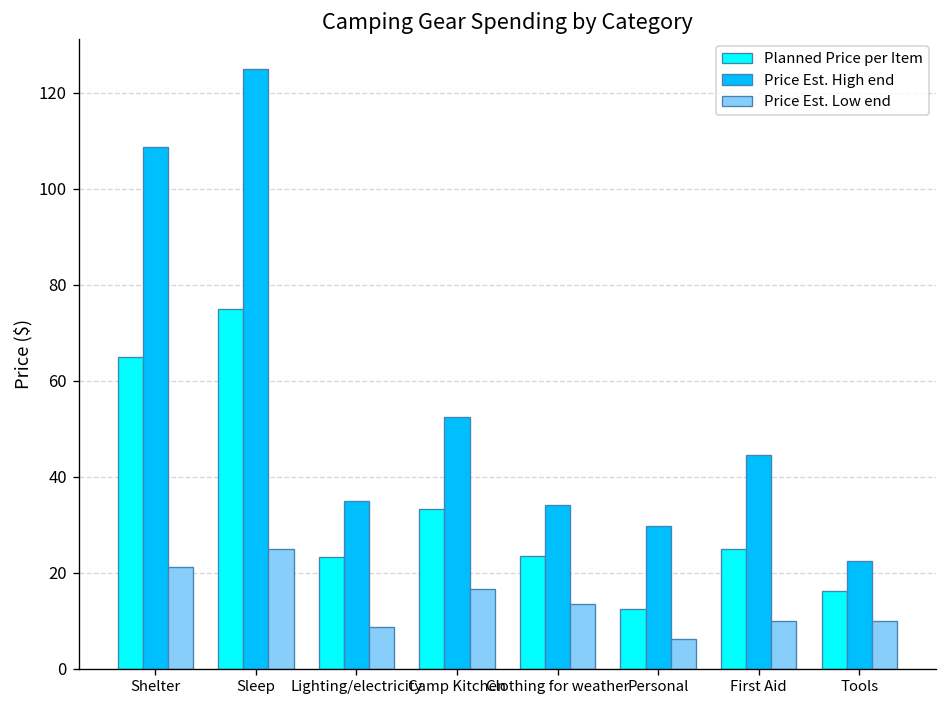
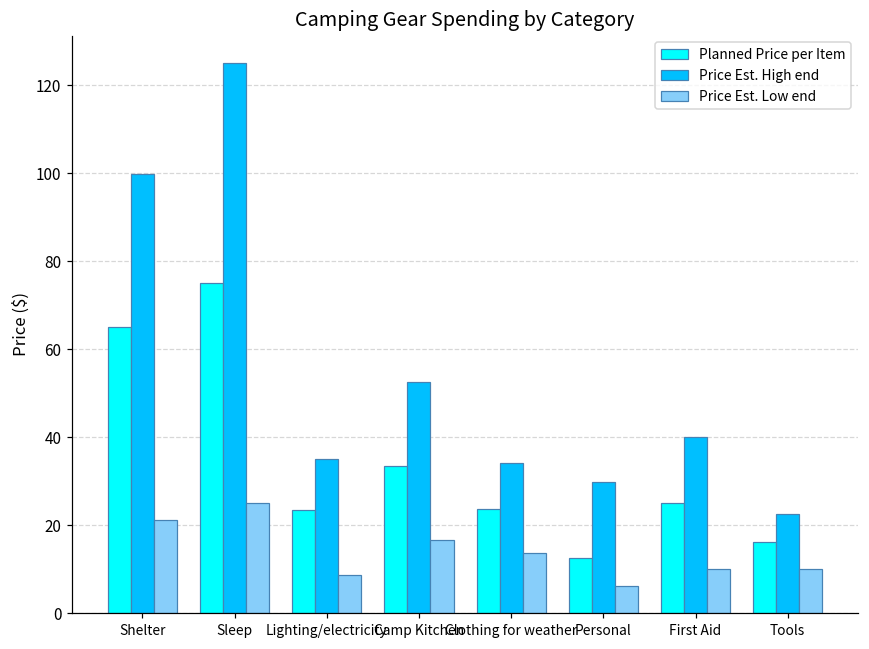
  {
    "Price Est. High end": {
-     "Shelter": 109,
+     "Shelter": 100,
      "Sleep": 125,
      "Lighting/electricity": 35,
      "Clothing for weather": 34,
      "Personal": 30,
-     "First Aid": 45,
+     "First Aid": 40,
      "Tools": 23
    }
  }
